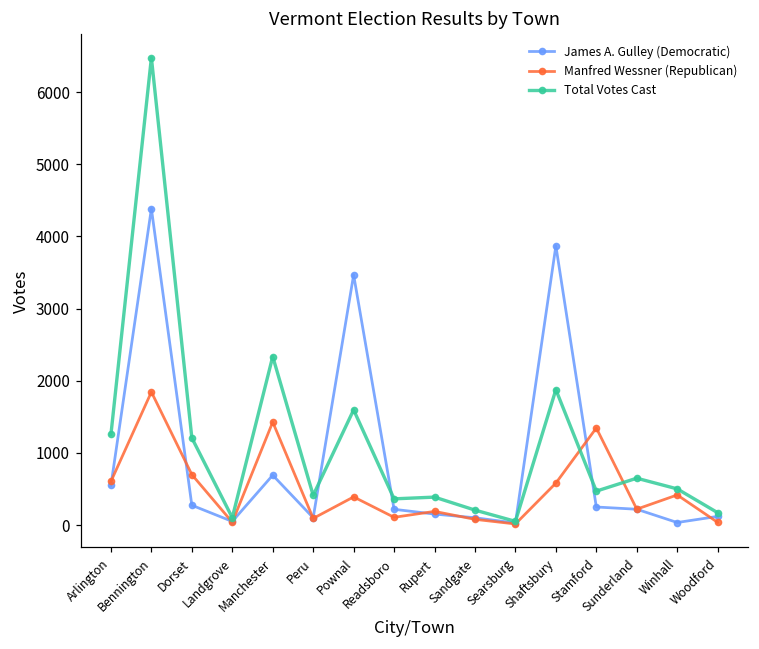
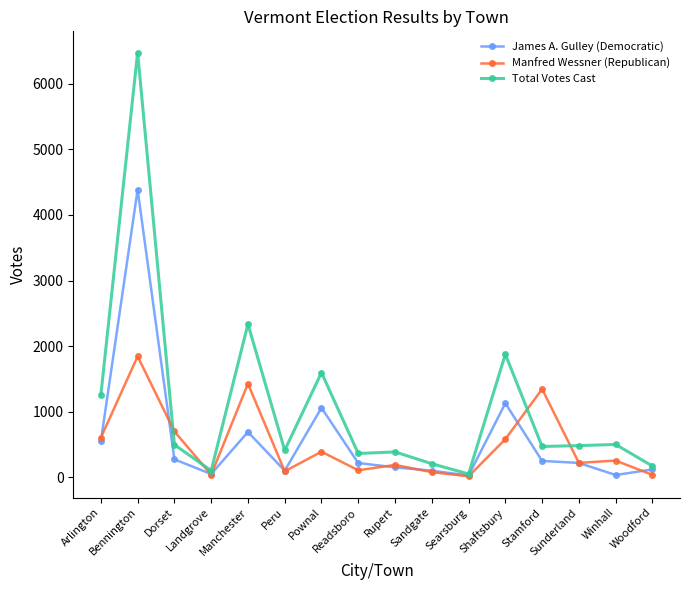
  {
    "James A. Gulley (Democratic)": {
      "Arlington": 600,
      "Bennington": 4400,
      "Dorset": 300,
      "Manchester": 700,
-     "Pownal": 3500,
+     "Pownal": 1100,
      "Readsboro": 200,
-     "Shaftsbury": 3900,
+     "Shaftsbury": 1100,
      "Stamford": 300,
      "Winhall": 0,
      "Woodford": 100
    },
    "Manfred Wessner (Republican)": {
      "Arlington": 600,
      "Bennington": 1800,
      "Dorset": 700,
      "Manchester": 1400,
      "Pownal": 400,
      "Readsboro": 100,
      "Shaftsbury": 600,
      "Stamford": 1300,
-     "Winhall": 400,
+     "Winhall": 300,
      "Woodford": 0
    },
    "Total Votes Cast": {
      "Arlington": 1300,
      "Bennington": 6500,
-     "Dorset": 1200,
+     "Dorset": 500,
      "Landgrove": 100,
      "Manchester": 2300,
      "Peru": 400,
      "Pownal": 1600,
      "Readsboro": 400,
      "Rupert": 400,
      "Sandgate": 200,
      "Shaftsbury": 1900,
      "Stamford": 500,
-     "Sunderland": 700,
+     "Sunderland": 500,
      "Winhall": 500,
      "Woodford": 200
    }
  }
